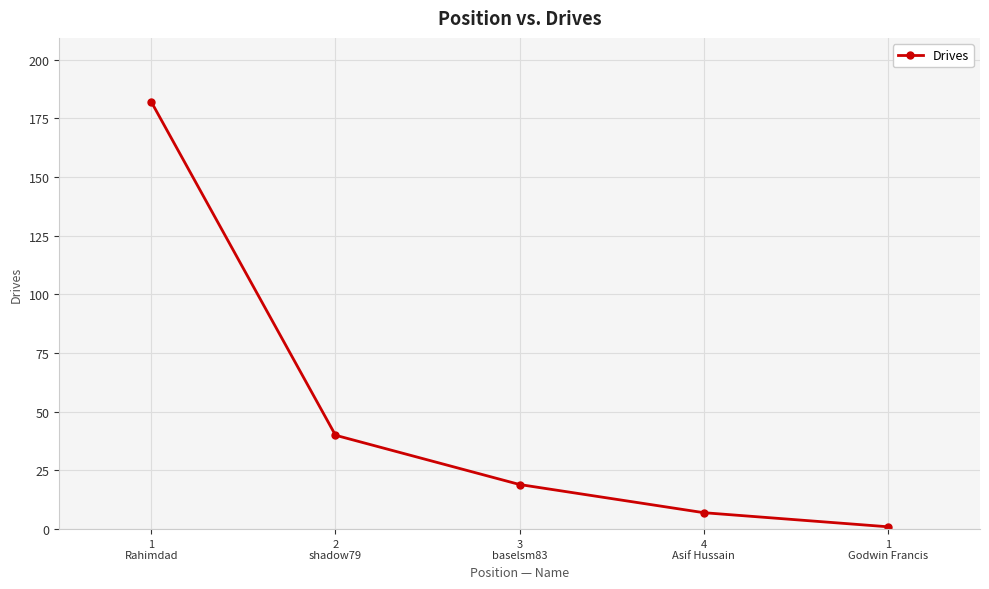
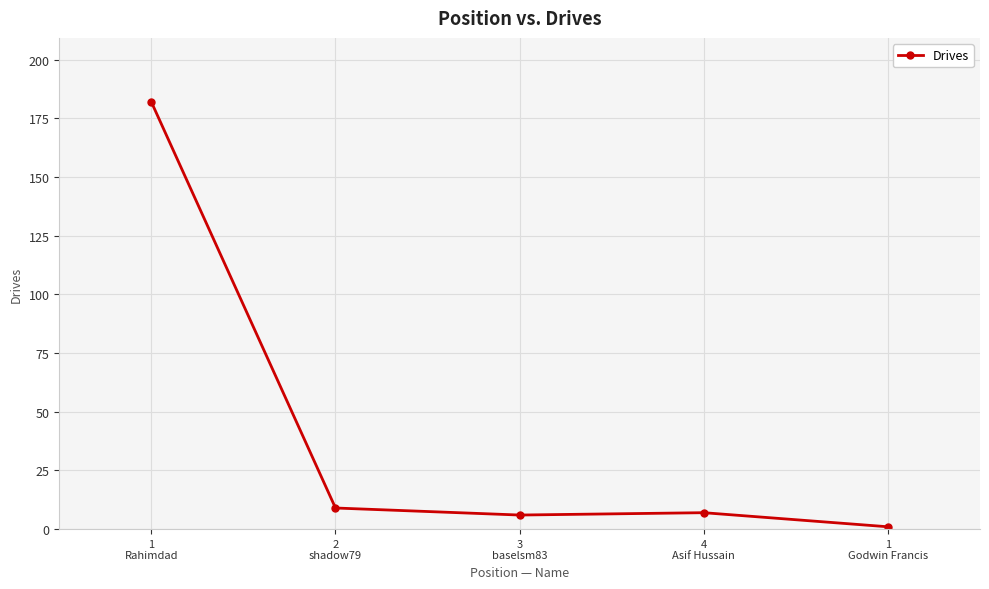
  {
    "1 Rahimdad": 182,
-   "2 shadow79": 40,
-   "3 baselsm83": 19,
+   "2 shadow79": 9,
+   "3 baselsm83": 6,
    "4 Asif Hussain": 7,
    "1 Godwin Francis": 1
  }
